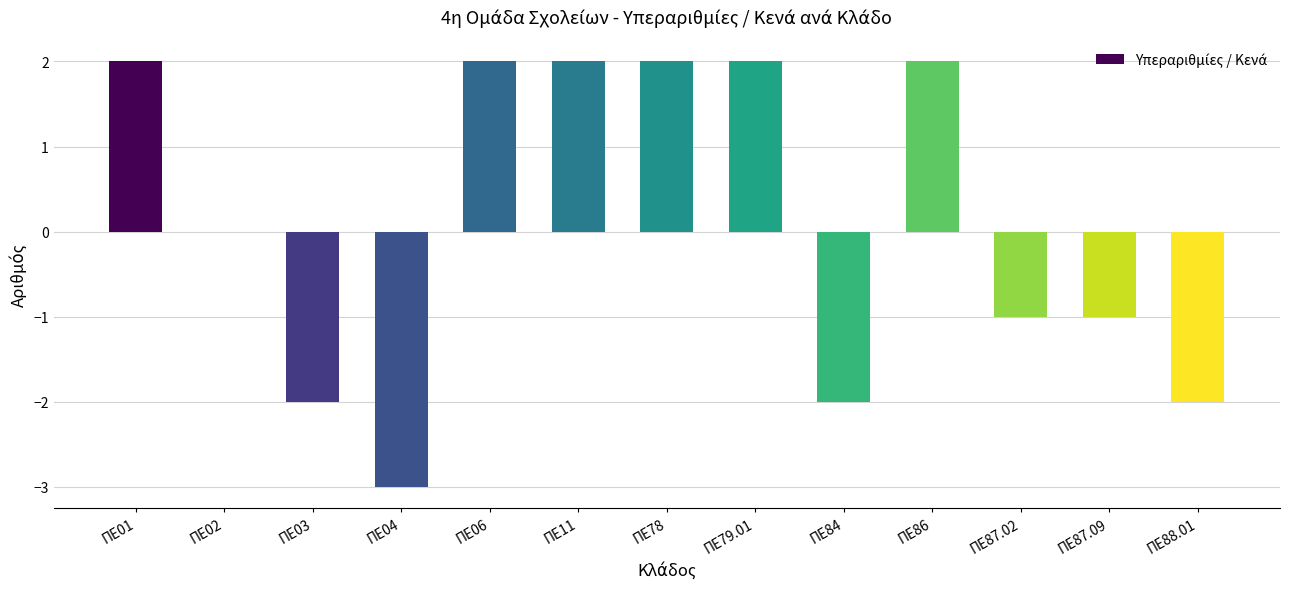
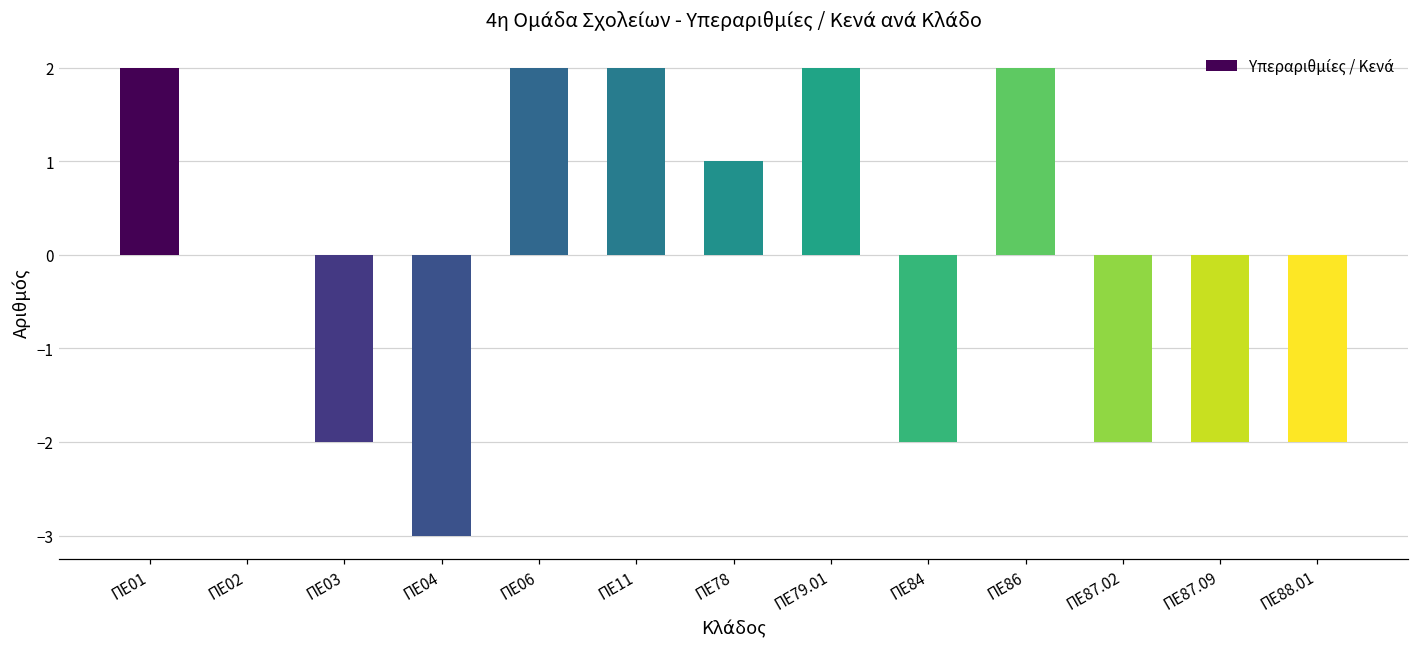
  {
    "ΠΕ01": 2,
    "ΠΕ02": 0,
    "ΠΕ03": -2,
    "ΠΕ04": -3,
    "ΠΕ06": 2,
    "ΠΕ11": 2,
-   "ΠΕ78": 2,
+   "ΠΕ78": 1,
    "ΠΕ79.01": 2,
    "ΠΕ84": -2,
    "ΠΕ86": 2,
-   "ΠΕ87.02": -1,
-   "ΠΕ87.09": -1,
+   "ΠΕ87.02": -2,
+   "ΠΕ87.09": -2,
    "ΠΕ88.01": -2
  }
